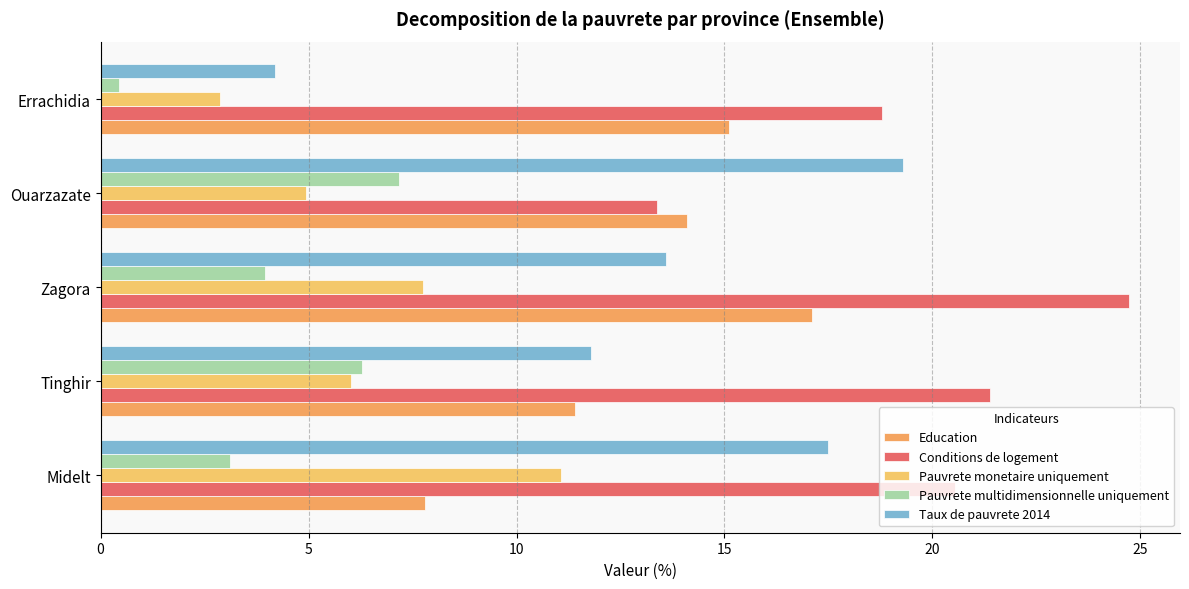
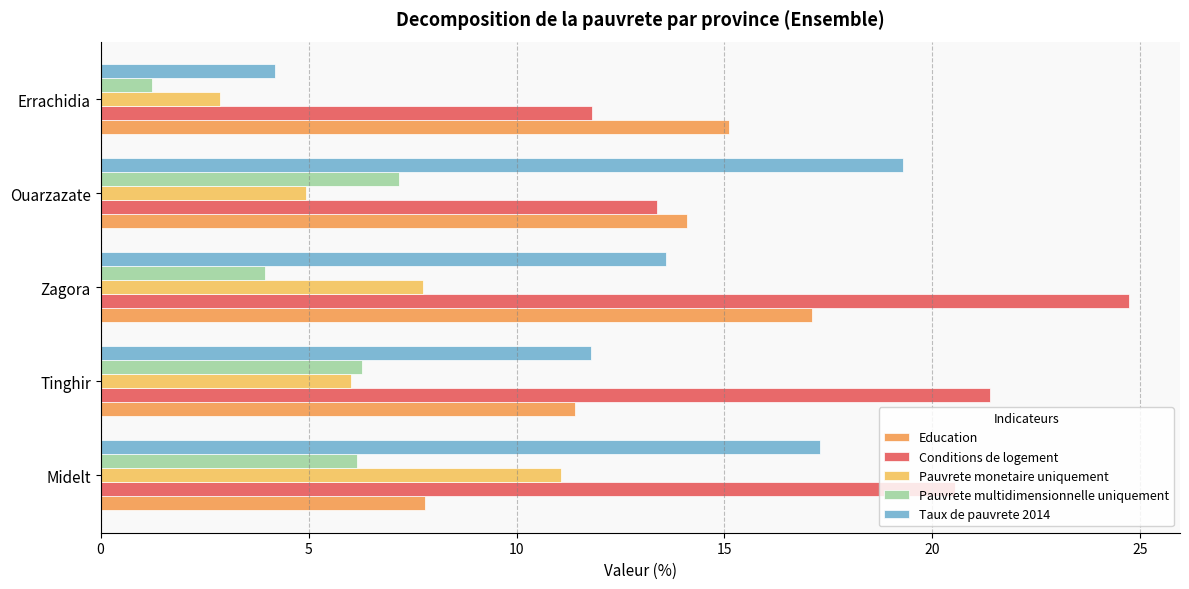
  {
    "Conditions de logement": {
-     "Errachidia": 18.8,
+     "Errachidia": 11.8,
      "Ouarzazate": 13.4,
      "Zagora": 24.7,
      "Tinghir": 21.4
    },
    "Pauvrete multidimensionnelle uniquement": {
-     "Errachidia": 0.4,
+     "Errachidia": 1.2,
      "Ouarzazate": 7.2,
      "Zagora": 3.9,
      "Tinghir": 6.3,
-     "Midelt": 3.1
+     "Midelt": 6.2
    },
    "Taux de pauvrete 2014": {
      "Errachidia": 4.2,
      "Ouarzazate": 19.3,
      "Zagora": 13.6,
      "Tinghir": 11.8,
-     "Midelt": 17.5
+     "Midelt": 17.3
    }
  }
